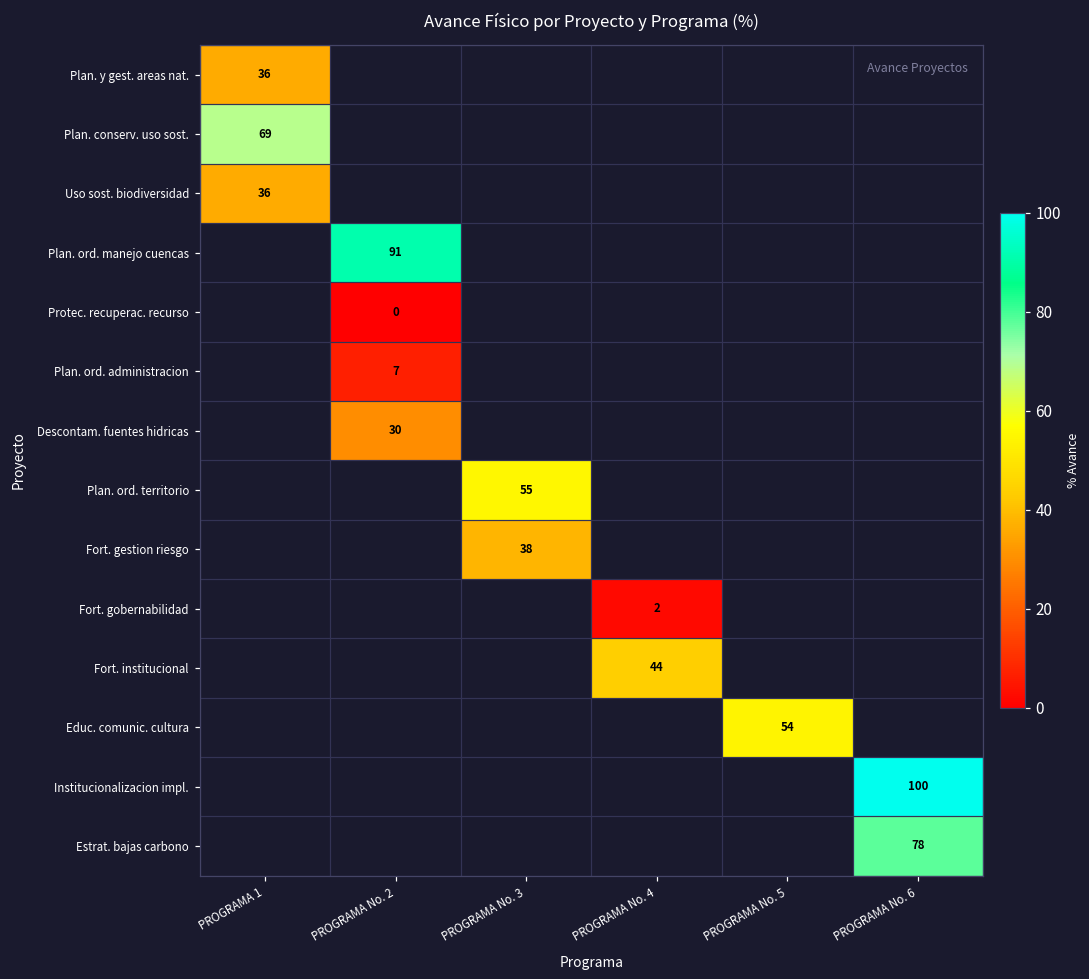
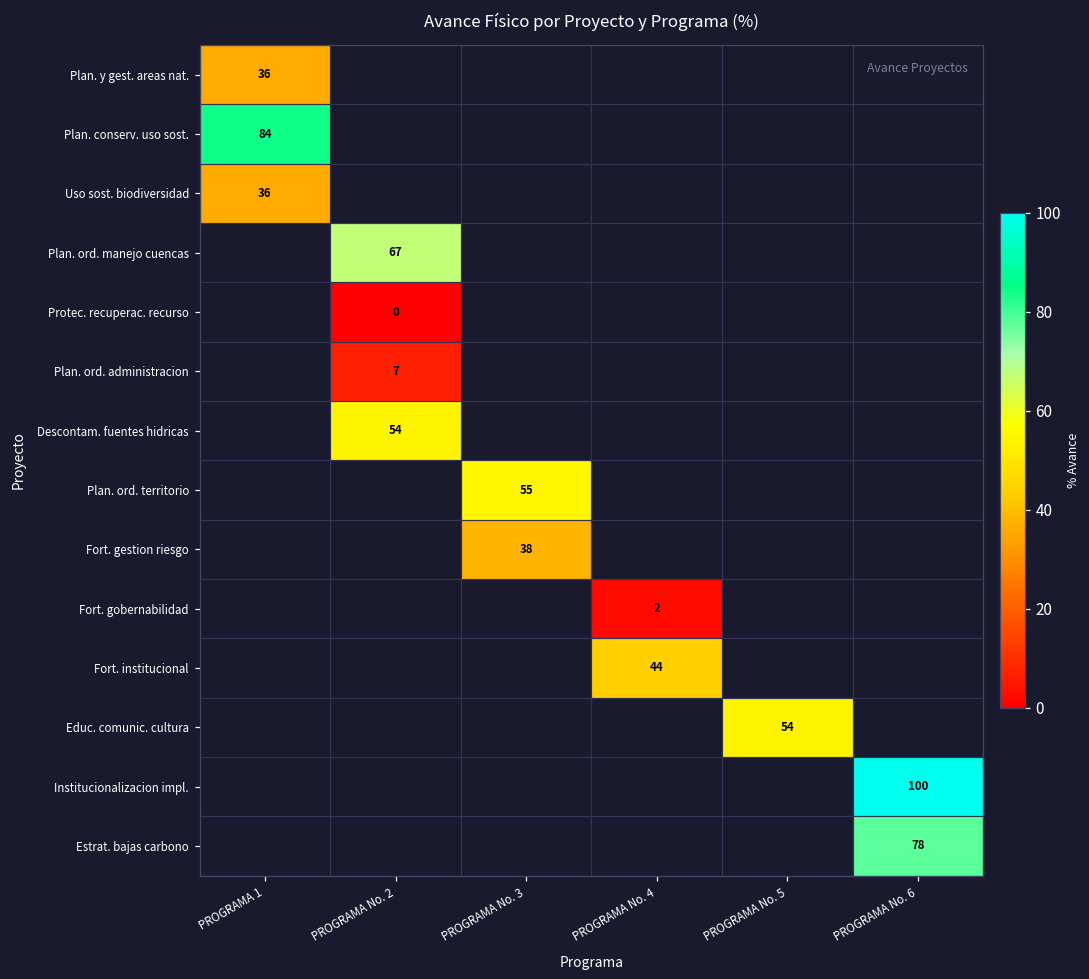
  {
    "Plan. y gest. areas nat.": {
      "PROGRAMA 1": 36
    },
    "Plan. conserv. uso sost.": {
-     "PROGRAMA 1": 69
+     "PROGRAMA 1": 84
    },
    "Uso sost. biodiversidad": {
      "PROGRAMA 1": 36
    },
    "Plan. ord. manejo cuencas": {
-     "PROGRAMA No. 2": 91
+     "PROGRAMA No. 2": 67
    },
    "Protec. recuperac. recurso": {
      "PROGRAMA No. 2": 0
    },
    "Plan. ord. administracion": {
      "PROGRAMA No. 2": 7
    },
    "Descontam. fuentes hidricas": {
-     "PROGRAMA No. 2": 30
+     "PROGRAMA No. 2": 54
    },
    "Plan. ord. territorio": {
      "PROGRAMA No. 3": 55
    },
    "Fort. gestion riesgo": {
      "PROGRAMA No. 3": 38
    },
    "Fort. gobernabilidad": {
      "PROGRAMA No. 4": 2
    },
    "Fort. institucional": {
      "PROGRAMA No. 4": 44
    },
    "Educ. comunic. cultura": {
      "PROGRAMA No. 5": 54
    },
    "Institucionalizacion impl.": {
      "PROGRAMA No. 6": 100
    },
    "Estrat. bajas carbono": {
      "PROGRAMA No. 6": 78
    }
  }
